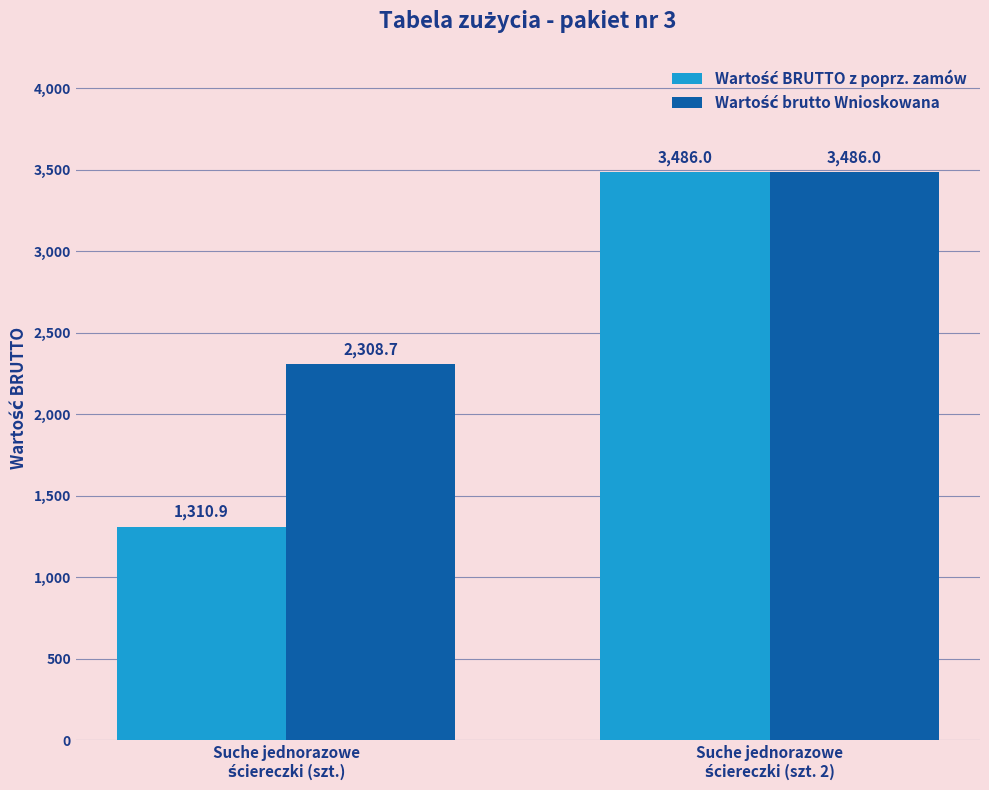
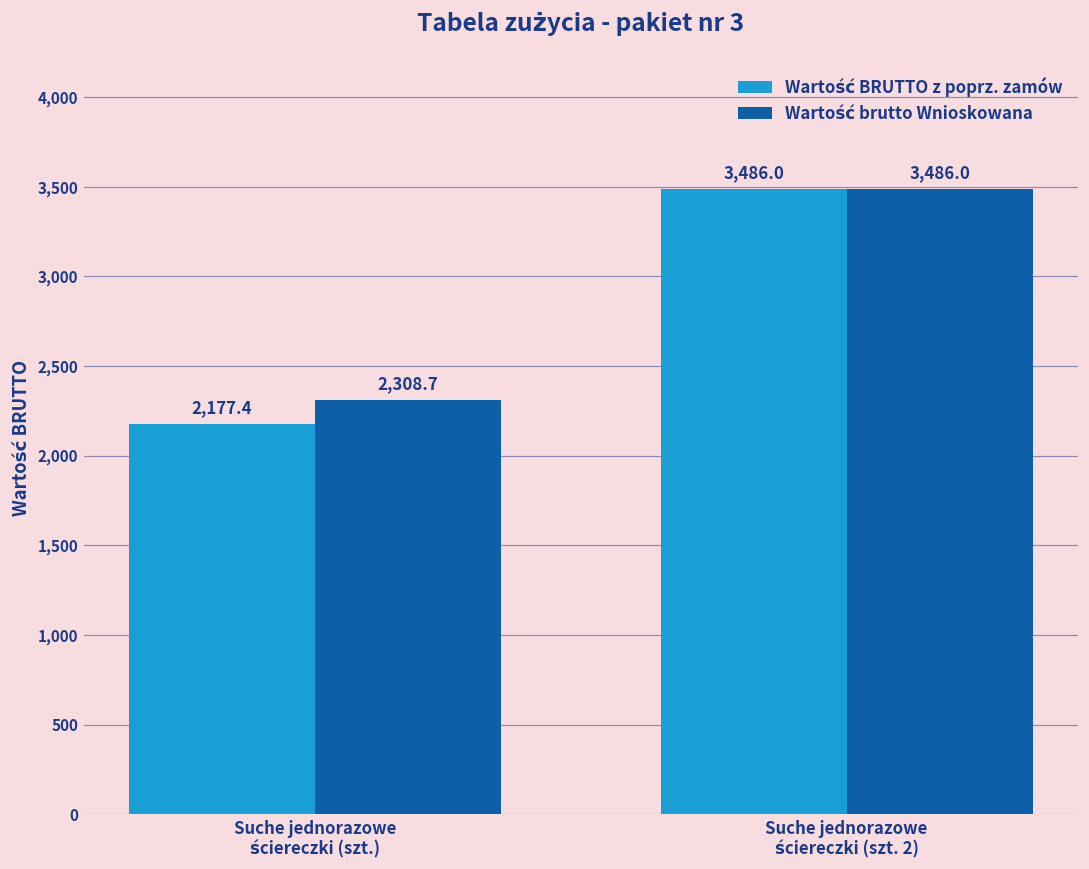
  {
    "Wartość BRUTTO z poprz. zamów": {
-     "Suche jednorazowe ściereczki (szt.)": "1,310.9",
+     "Suche jednorazowe ściereczki (szt.)": "2,177.4",
      "Suche jednorazowe ściereczki (szt. 2)": "3,486.0"
    },
    "Wartość brutto Wnioskowana": {
      "Suche jednorazowe ściereczki (szt.)": "2,308.7",
      "Suche jednorazowe ściereczki (szt. 2)": "3,486.0"
    }
  }
